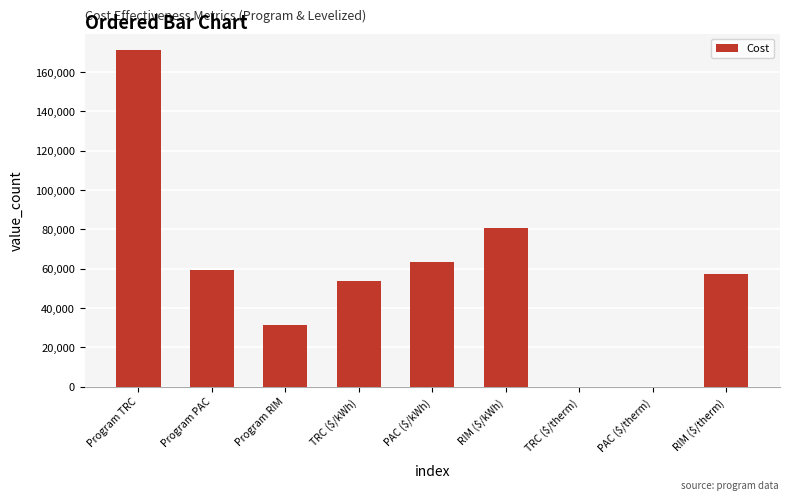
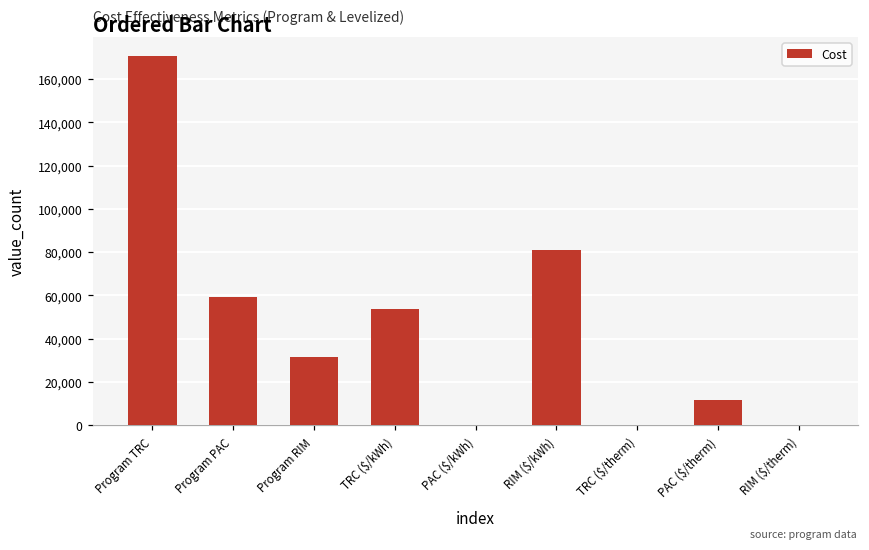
  {
    "Program TRC": "171,000",
    "Program PAC": "59,000",
    "Program RIM": "31,000",
    "TRC ($/kWh)": "54,000",
-   "PAC ($/kWh)": "63,000",
+   "PAC ($/kWh)": "0",
    "RIM ($/kWh)": "81,000",
-   "PAC ($/therm)": "0",
-   "RIM ($/therm)": "57,000"
+   "PAC ($/therm)": "12,000",
+   "RIM ($/therm)": "0"
  }
